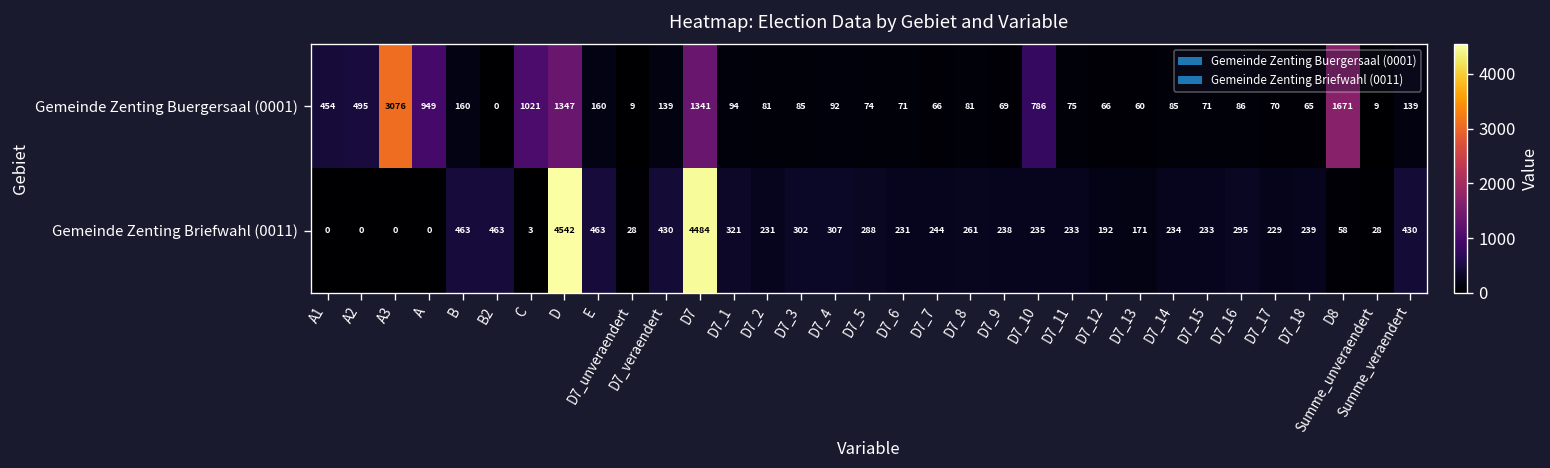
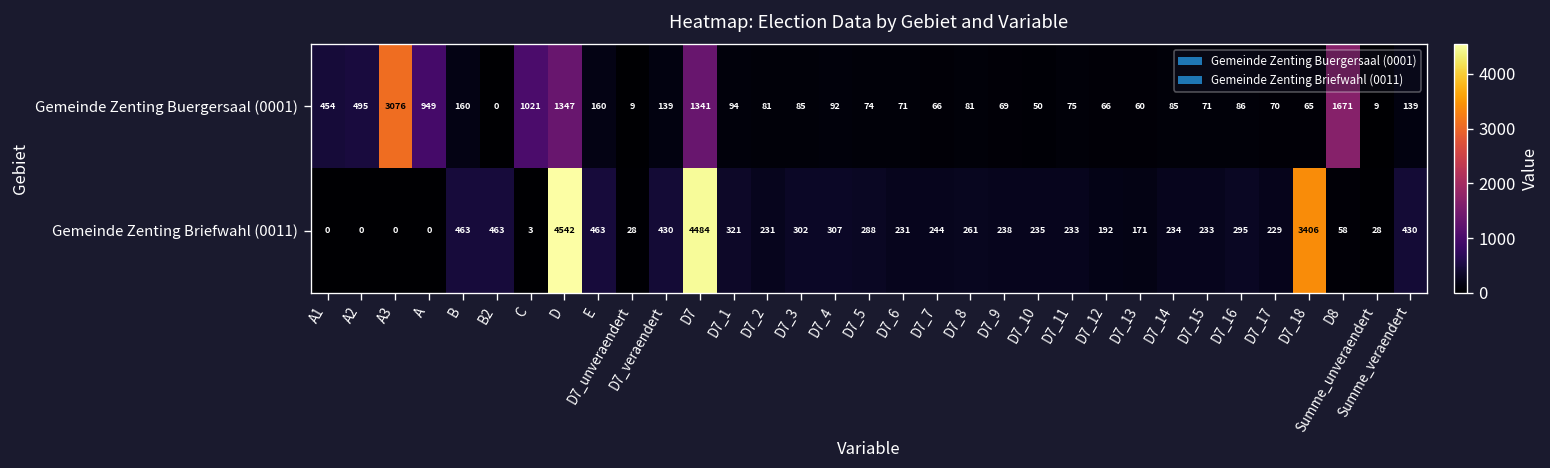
  {
    "Gemeinde Zenting Buergersaal (0001)": {
      "A1": 454,
      "A2": 495,
      "A3": 3076,
      "A": 949,
      "B": 160,
      "B2": 0,
      "C": 1021,
      "D": 1347,
      "E": 160,
      "D7_unveraendert": 9,
      "D7_veraendert": 139,
      "D7": 1341,
      "D7_1": 94,
      "D7_2": 81,
      "D7_3": 85,
      "D7_4": 92,
      "D7_5": 74,
      "D7_6": 71,
      "D7_7": 66,
      "D7_8": 81,
      "D7_9": 69,
-     "D7_10": 786,
+     "D7_10": 50,
      "D7_11": 75,
      "D7_12": 66,
      "D7_13": 60,
      "D7_14": 85,
      "D7_15": 71,
      "D7_16": 86,
      "D7_17": 70,
      "D7_18": 65,
      "D8": 1671,
      "Summe_unveraendert": 9,
      "Summe_veraendert": 139
    },
    "Gemeinde Zenting Briefwahl (0011)": {
      "A1": 0,
      "A2": 0,
      "A3": 0,
      "A": 0,
      "B": 463,
      "B2": 463,
      "C": 3,
      "D": 4542,
      "E": 463,
      "D7_unveraendert": 28,
      "D7_veraendert": 430,
      "D7": 4484,
      "D7_1": 321,
      "D7_2": 231,
      "D7_3": 302,
      "D7_4": 307,
      "D7_5": 288,
      "D7_6": 231,
      "D7_7": 244,
      "D7_8": 261,
      "D7_9": 238,
      "D7_10": 235,
      "D7_11": 233,
      "D7_12": 192,
      "D7_13": 171,
      "D7_14": 234,
      "D7_15": 233,
      "D7_16": 295,
      "D7_17": 229,
-     "D7_18": 239,
+     "D7_18": 3406,
      "D8": 58,
      "Summe_unveraendert": 28,
      "Summe_veraendert": 430
    }
  }
